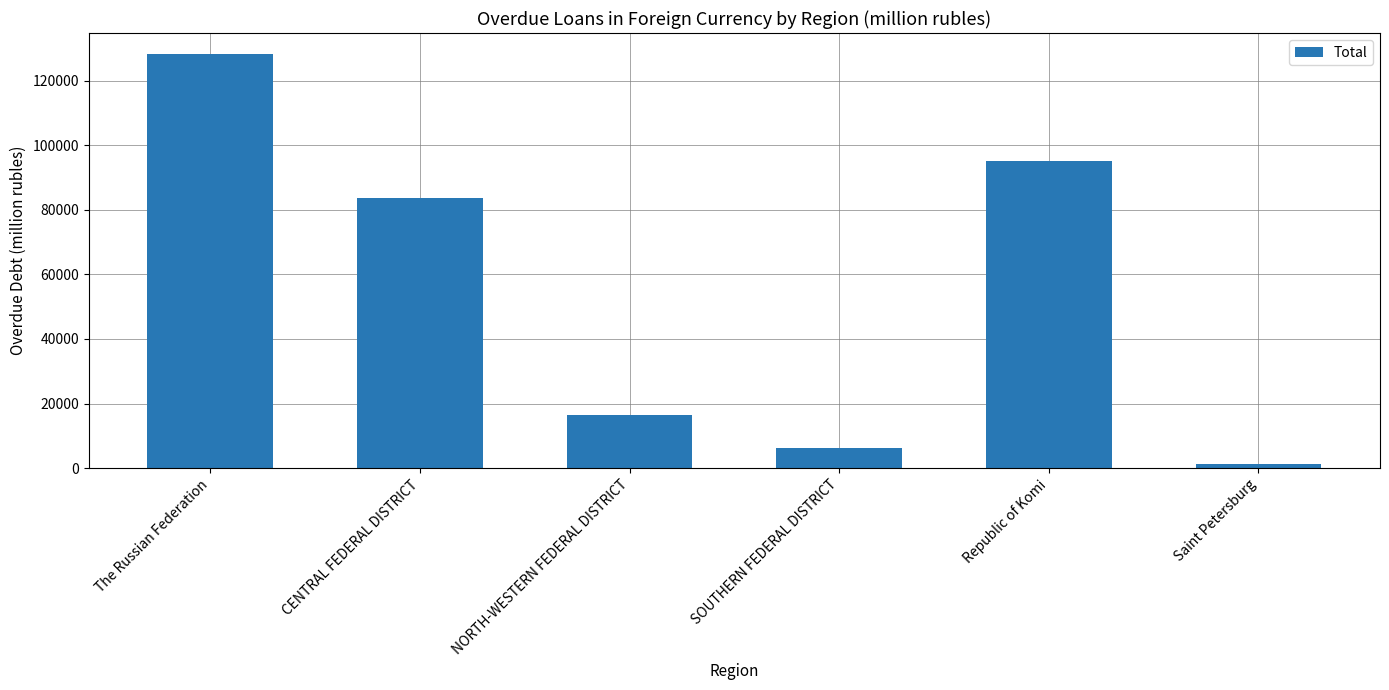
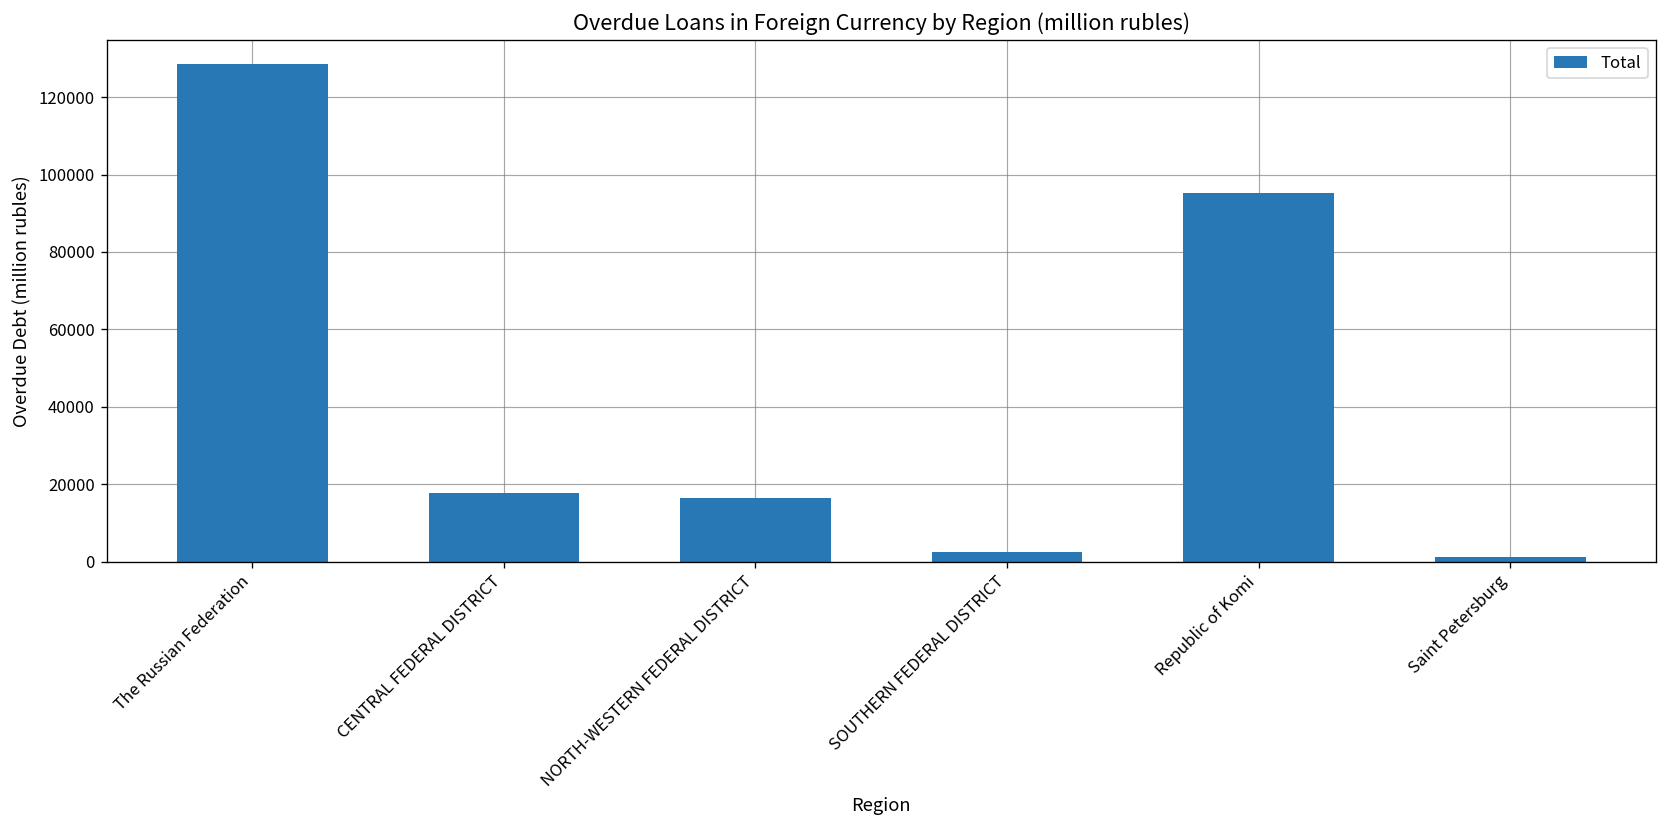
  {
    "The Russian Federation": 128000,
-   "CENTRAL FEDERAL DISTRICT": 84000,
+   "CENTRAL FEDERAL DISTRICT": 18000,
    "NORTH-WESTERN FEDERAL DISTRICT": 16000,
-   "SOUTHERN FEDERAL DISTRICT": 6000,
+   "SOUTHERN FEDERAL DISTRICT": 3000,
    "Republic of Komi": 95000,
    "Saint Petersburg": 1000
  }
